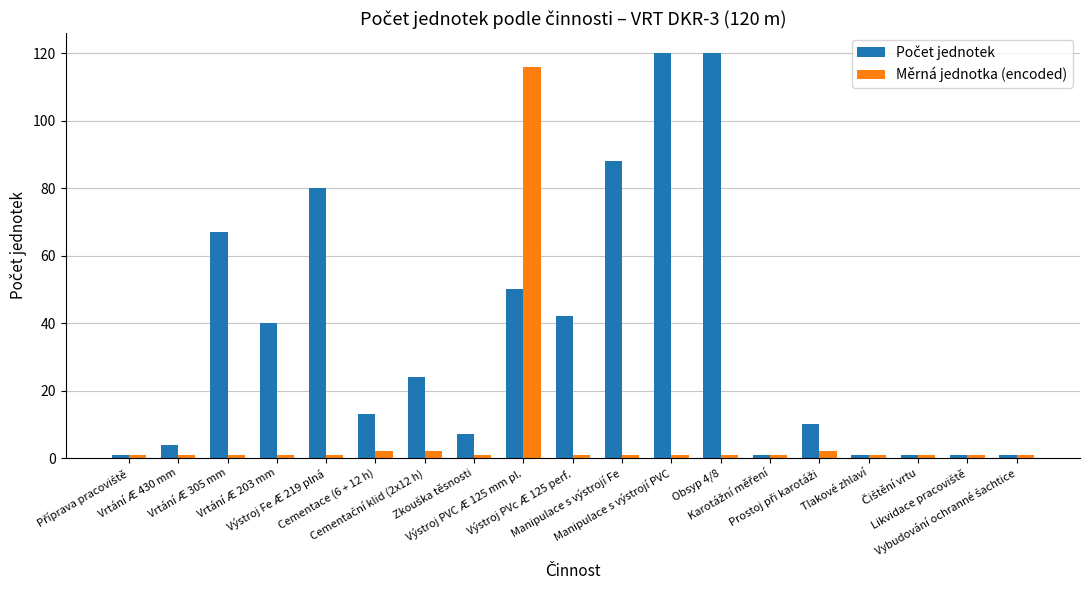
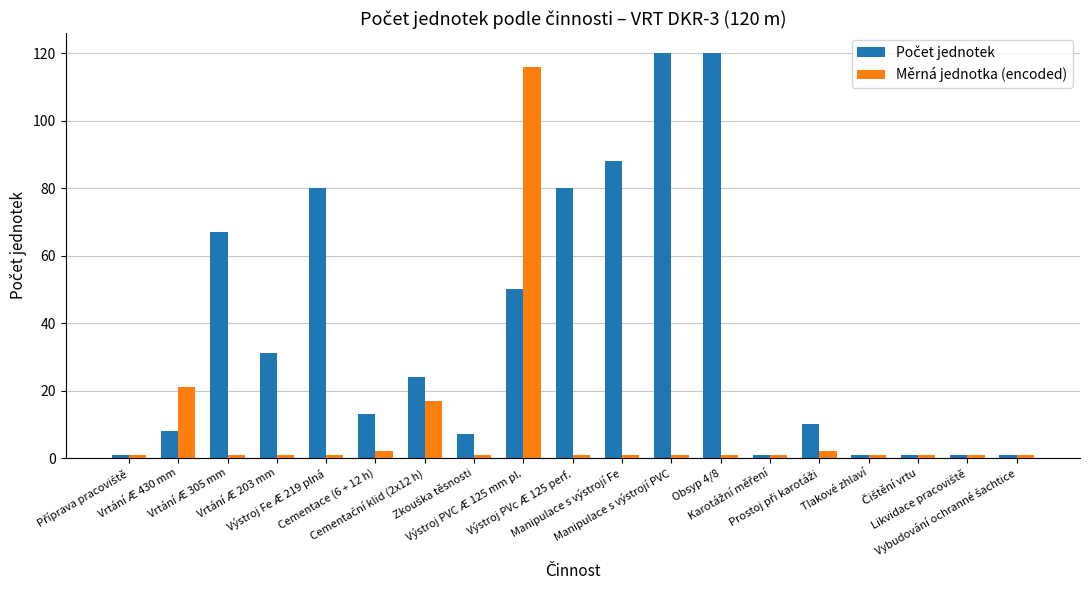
  {
    "Počet jednotek": {
      "Příprava pracoviště": 1,
-     "Vrtání Æ 430 mm": 4,
+     "Vrtání Æ 430 mm": 8,
      "Vrtání Æ 305 mm": 67,
-     "Vrtání Æ 203 mm": 40,
+     "Vrtání Æ 203 mm": 31,
      "Výstroj Fe Æ 219 plná": 80,
      "Cementace (6 + 12 h)": 13,
      "Cementační klid (2x12 h)": 24,
      "Zkouška těsnosti": 7,
      "Výstroj PVC Æ 125 mm pl.": 50,
-     "Výstroj PVc Æ 125 perf.": 42,
+     "Výstroj PVc Æ 125 perf.": 80,
      "Manipulace s výstrojí Fe": 88,
      "Manipulace s výstrojí PVC": 120,
      "Obsyp 4/8": 120,
      "Karotážní měření": 1,
      "Prostoj při karotáži": 10,
      "Tlakové zhlaví": 1,
      "Čištění vrtu": 1,
      "Likvidace pracoviště": 1,
      "Vybudování ochranné šachtice": 1
    },
    "Měrná jednotka (encoded)": {
      "Příprava pracoviště": 1,
-     "Vrtání Æ 430 mm": 1,
+     "Vrtání Æ 430 mm": 21,
      "Vrtání Æ 305 mm": 1,
      "Vrtání Æ 203 mm": 1,
      "Výstroj Fe Æ 219 plná": 1,
      "Cementace (6 + 12 h)": 2,
-     "Cementační klid (2x12 h)": 2,
+     "Cementační klid (2x12 h)": 17,
      "Zkouška těsnosti": 1,
      "Výstroj PVC Æ 125 mm pl.": 116,
      "Výstroj PVc Æ 125 perf.": 1,
      "Manipulace s výstrojí Fe": 1,
      "Manipulace s výstrojí PVC": 1,
      "Obsyp 4/8": 1,
      "Karotážní měření": 1,
      "Prostoj při karotáži": 2,
      "Tlakové zhlaví": 1,
      "Čištění vrtu": 1,
      "Likvidace pracoviště": 1,
      "Vybudování ochranné šachtice": 1
    }
  }
